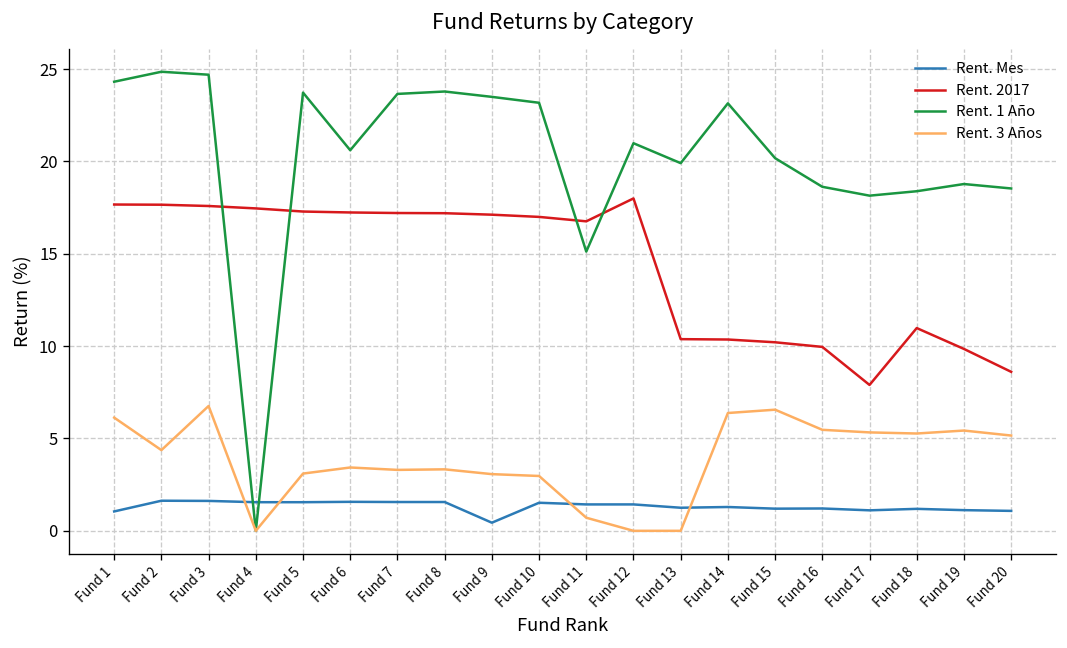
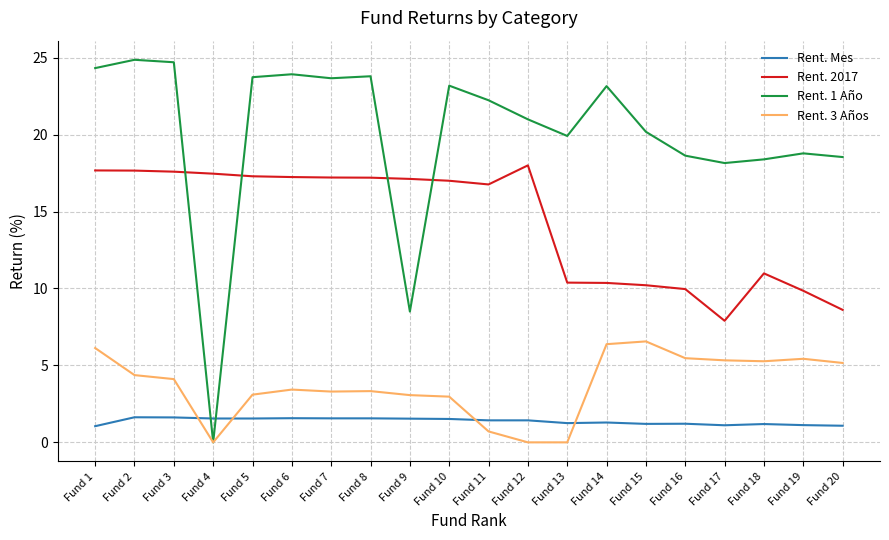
  {
    "Rent. Mes": {
      "Fund 1": 1.1,
      "Fund 2": 1.6,
      "Fund 3": 1.6,
      "Fund 4": 1.6,
      "Fund 5": 1.6,
      "Fund 6": 1.6,
      "Fund 7": 1.6,
      "Fund 8": 1.6,
-     "Fund 9": 0.4,
+     "Fund 9": 1.5,
      "Fund 10": 1.5,
      "Fund 11": 1.4,
      "Fund 12": 1.4,
      "Fund 13": 1.3,
      "Fund 14": 1.3,
      "Fund 15": 1.2,
      "Fund 16": 1.2,
      "Fund 17": 1.1,
      "Fund 18": 1.2,
      "Fund 19": 1.1,
      "Fund 20": 1.1
    },
    "Rent. 2017": {
      "Fund 1": 17.7,
      "Fund 2": 17.7,
      "Fund 3": 17.6,
      "Fund 4": 17.5,
      "Fund 5": 17.3,
      "Fund 6": 17.2,
      "Fund 7": 17.2,
      "Fund 8": 17.2,
      "Fund 9": 17.1,
      "Fund 10": 17.0,
      "Fund 11": 16.8,
      "Fund 12": 18.0,
      "Fund 13": 10.4,
      "Fund 14": 10.4,
      "Fund 15": 10.2,
      "Fund 16": 10.0,
      "Fund 17": 7.9,
      "Fund 18": 11.0,
      "Fund 19": 9.9,
      "Fund 20": 8.6
    },
    "Rent. 1 Año": {
      "Fund 1": 24.3,
      "Fund 2": 24.9,
      "Fund 3": 24.7,
      "Fund 5": 23.7,
-     "Fund 6": 20.6,
+     "Fund 6": 23.9,
      "Fund 7": 23.7,
      "Fund 8": 23.8,
-     "Fund 9": 23.5,
+     "Fund 9": 8.5,
      "Fund 10": 23.2,
-     "Fund 11": 15.1,
+     "Fund 11": 22.2,
      "Fund 12": 21.0,
      "Fund 13": 19.9,
      "Fund 14": 23.2,
      "Fund 15": 20.2,
      "Fund 16": 18.6,
      "Fund 17": 18.2,
      "Fund 18": 18.4,
      "Fund 19": 18.8,
      "Fund 20": 18.5
    },
    "Rent. 3 Años": {
      "Fund 1": 6.1,
      "Fund 2": 4.4,
-     "Fund 3": 6.8,
+     "Fund 3": 4.1,
      "Fund 5": 3.1,
      "Fund 6": 3.4,
      "Fund 7": 3.3,
      "Fund 8": 3.3,
      "Fund 9": 3.1,
      "Fund 10": 3.0,
      "Fund 11": 0.7,
      "Fund 12": 0.0,
      "Fund 13": 0.0,
      "Fund 14": 6.4,
      "Fund 15": 6.6,
      "Fund 16": 5.5,
      "Fund 17": 5.3,
      "Fund 18": 5.3,
      "Fund 19": 5.4,
      "Fund 20": 5.2
    }
  }
